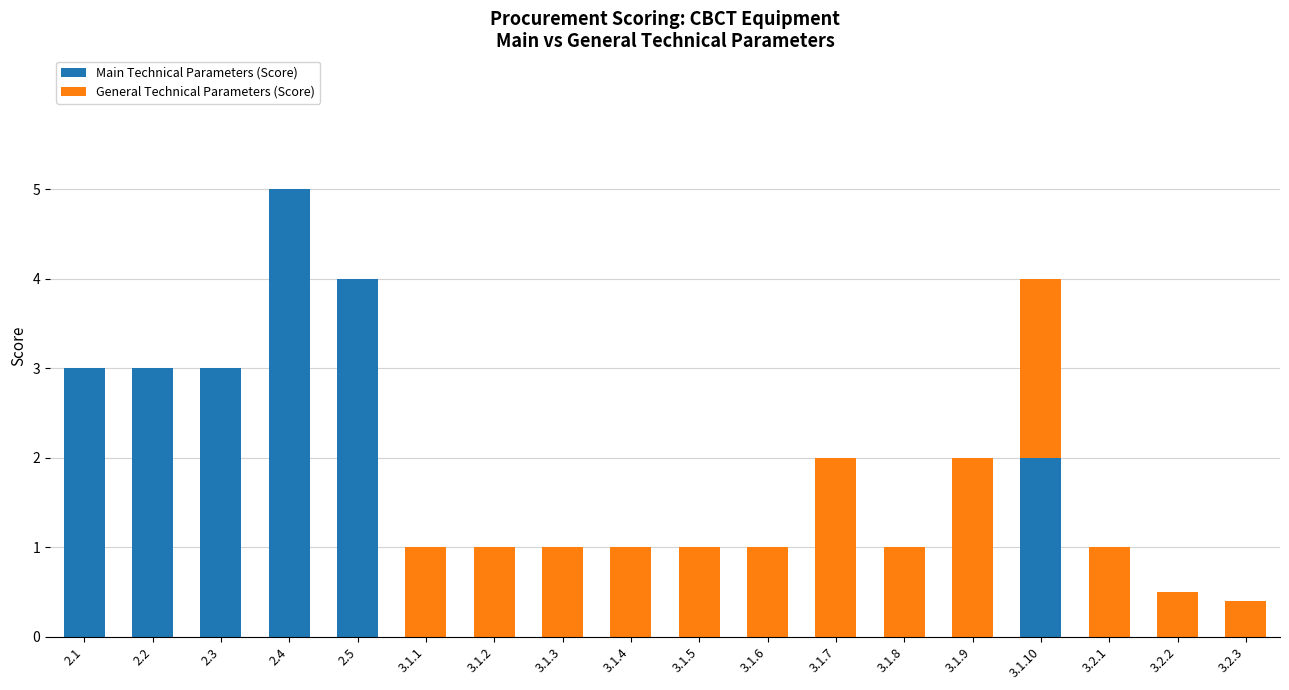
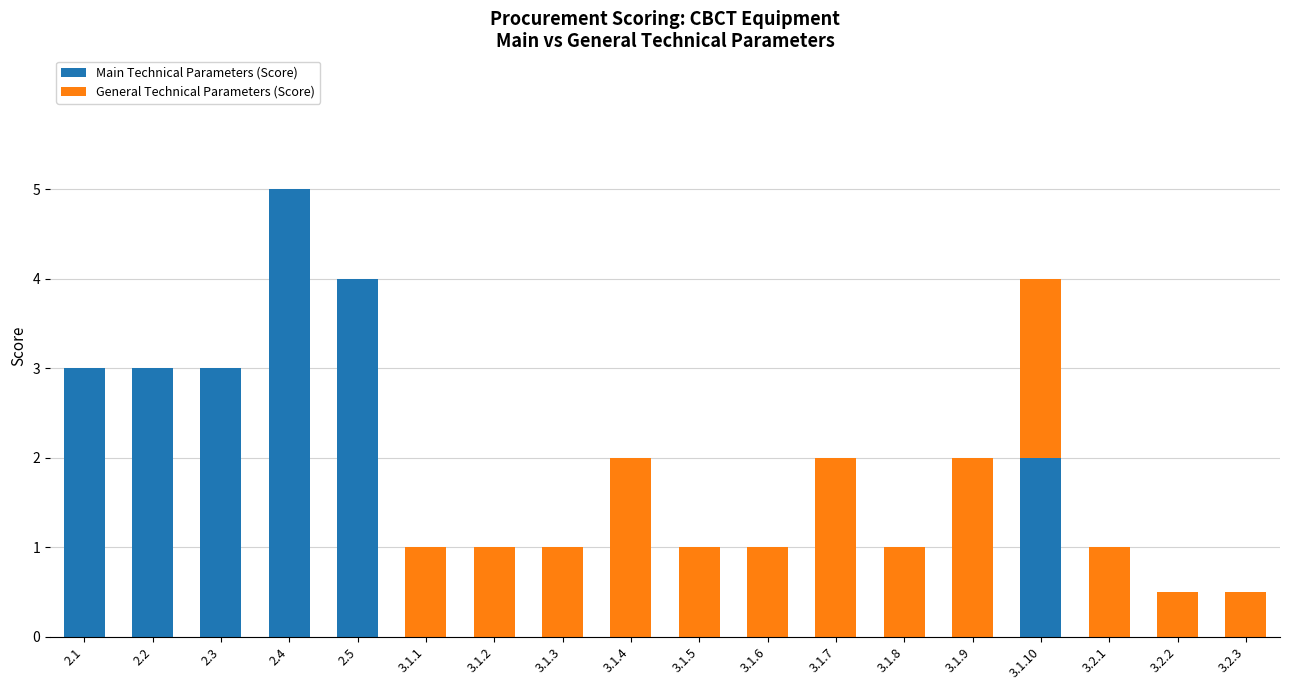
  {
    "Main Technical Parameters (Score)": {
      "2.1": 3.0,
      "2.2": 3.0,
      "2.3": 3.0,
      "2.4": 5.0,
      "2.5": 4.0,
      "3.1.1": 0.0,
      "3.1.2": 0.0,
      "3.1.3": 0.0,
      "3.1.4": 0.0,
      "3.1.5": 0.0,
      "3.1.6": 0.0,
      "3.1.7": 0.0,
      "3.1.8": 0.0,
      "3.1.9": 0.0,
      "3.1.10": 2.0,
      "3.2.1": 0.0,
      "3.2.2": 0.0,
      "3.2.3": 0.0
    },
    "General Technical Parameters (Score)": {
-     "3.1.4": 1,
-     "3.2.3": 0.4
+     "3.1.4": 2,
+     "3.2.3": 0.5
    }
  }
